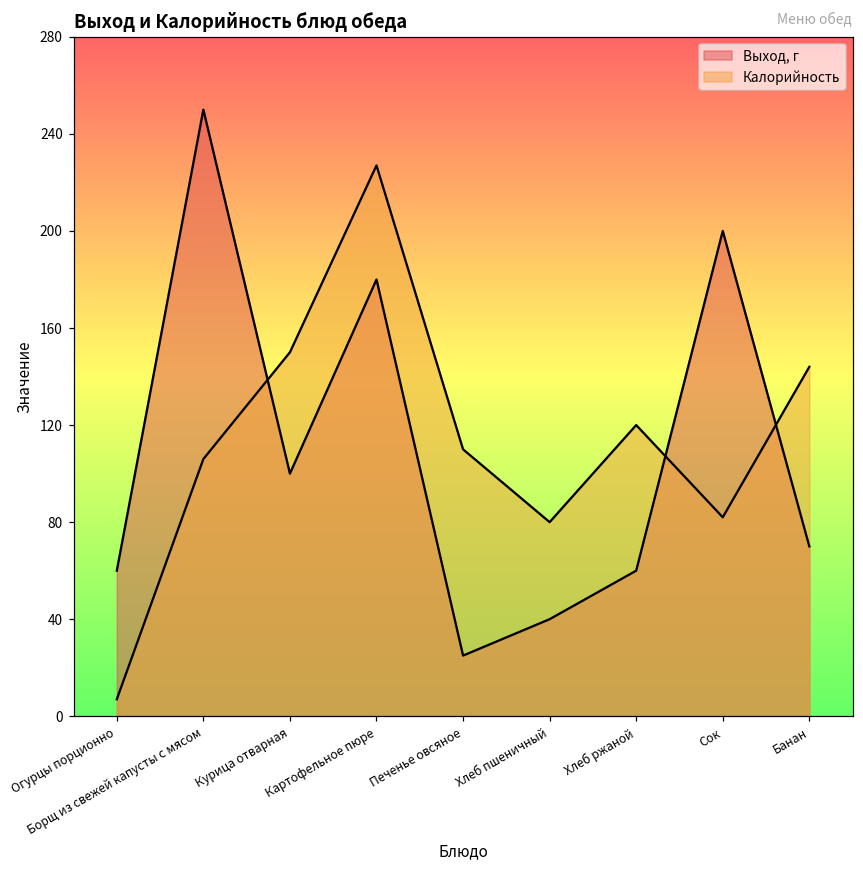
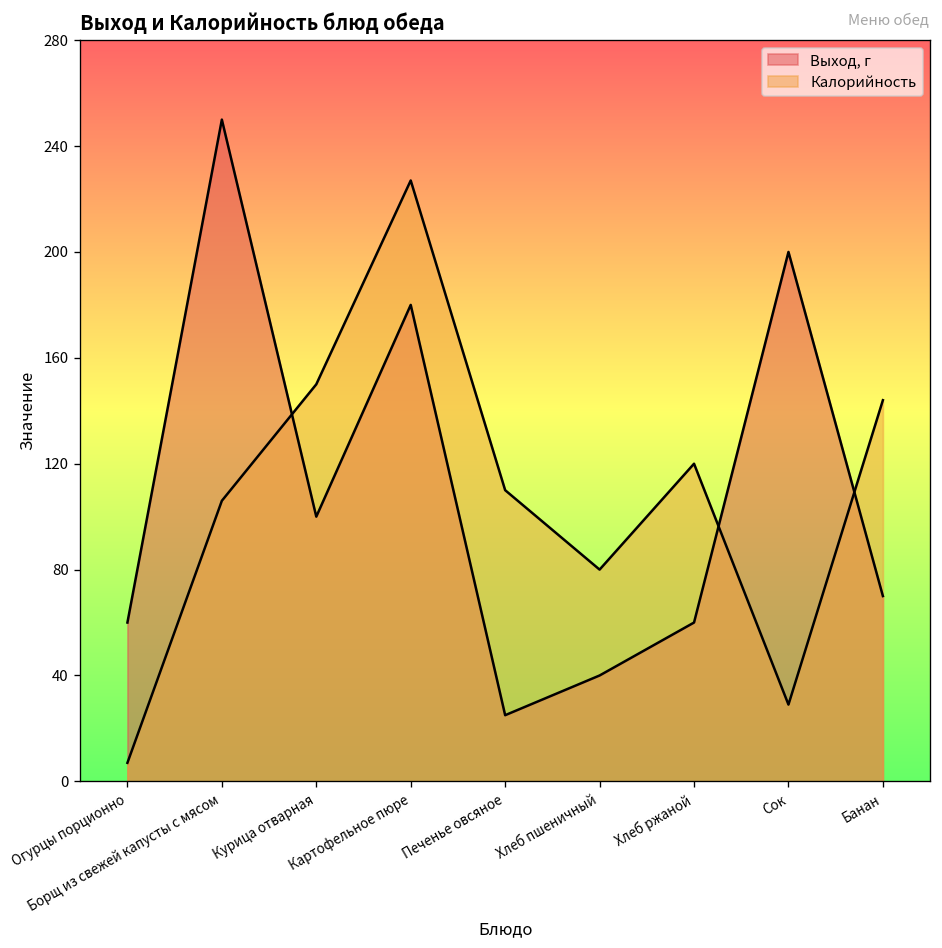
  {
    "Выход, г": {
      "Огурцы порционно": 60,
      "Борщ из свежей капусты с мясом": 250,
      "Курица отварная": 100,
      "Картофельное пюре": 180,
      "Печенье овсяное": 25,
      "Хлеб пшеничный": 40,
      "Хлеб ржаной": 60,
      "Сок": 200,
      "Банан": 70
    },
    "Калорийность": {
      "Огурцы порционно": 7,
      "Борщ из свежей капусты с мясом": 106,
      "Курица отварная": 150,
      "Картофельное пюре": 227,
      "Печенье овсяное": 110,
      "Хлеб пшеничный": 80,
      "Хлеб ржаной": 120,
-     "Сок": 82,
+     "Сок": 29,
      "Банан": 144
    }
  }
